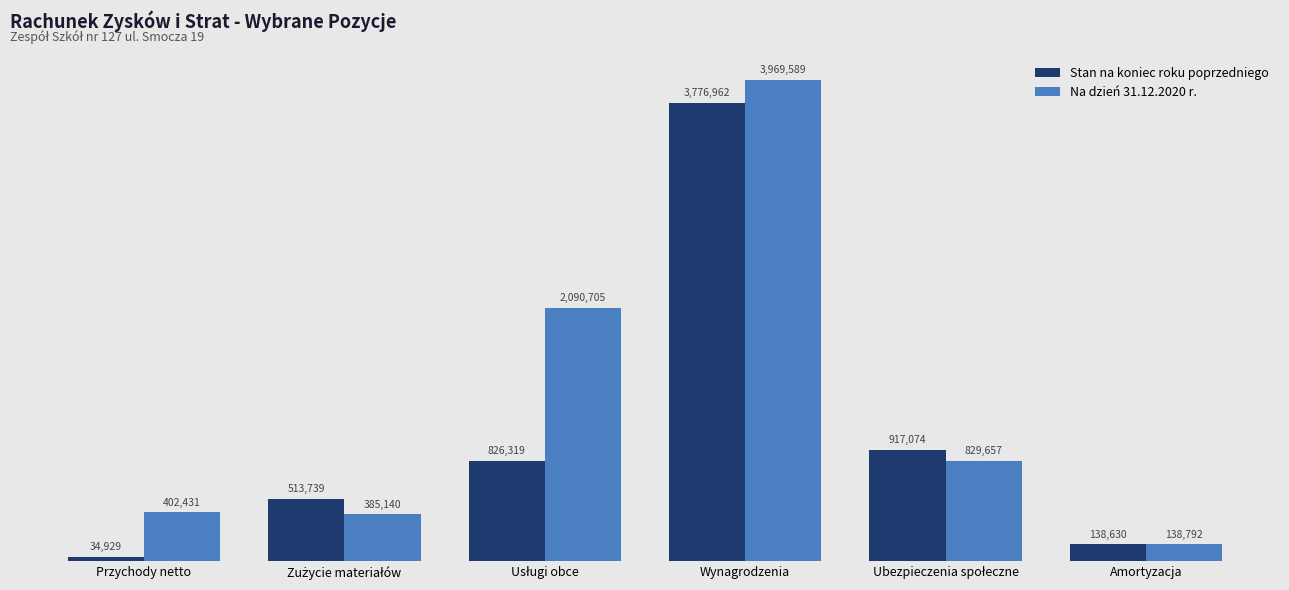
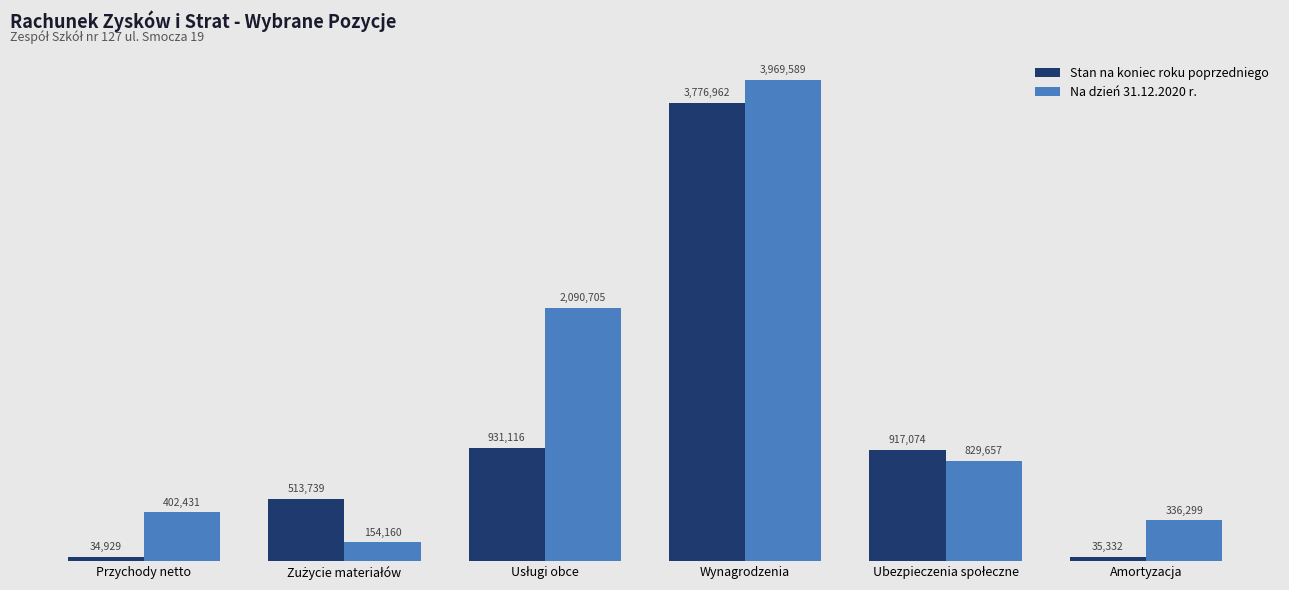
  {
    "Stan na koniec roku poprzedniego": {
      "Przychody netto": "34,929",
      "Zużycie materiałów": "513,739",
-     "Usługi obce": "826,319",
+     "Usługi obce": "931,116",
      "Wynagrodzenia": "3,776,962",
      "Ubezpieczenia społeczne": "917,074",
-     "Amortyzacja": "138,630"
+     "Amortyzacja": "35,332"
    },
    "Na dzień 31.12.2020 r.": {
      "Przychody netto": "402,431",
-     "Zużycie materiałów": "385,140",
+     "Zużycie materiałów": "154,160",
      "Usługi obce": "2,090,705",
      "Wynagrodzenia": "3,969,589",
      "Ubezpieczenia społeczne": "829,657",
-     "Amortyzacja": "138,792"
+     "Amortyzacja": "336,299"
    }
  }
